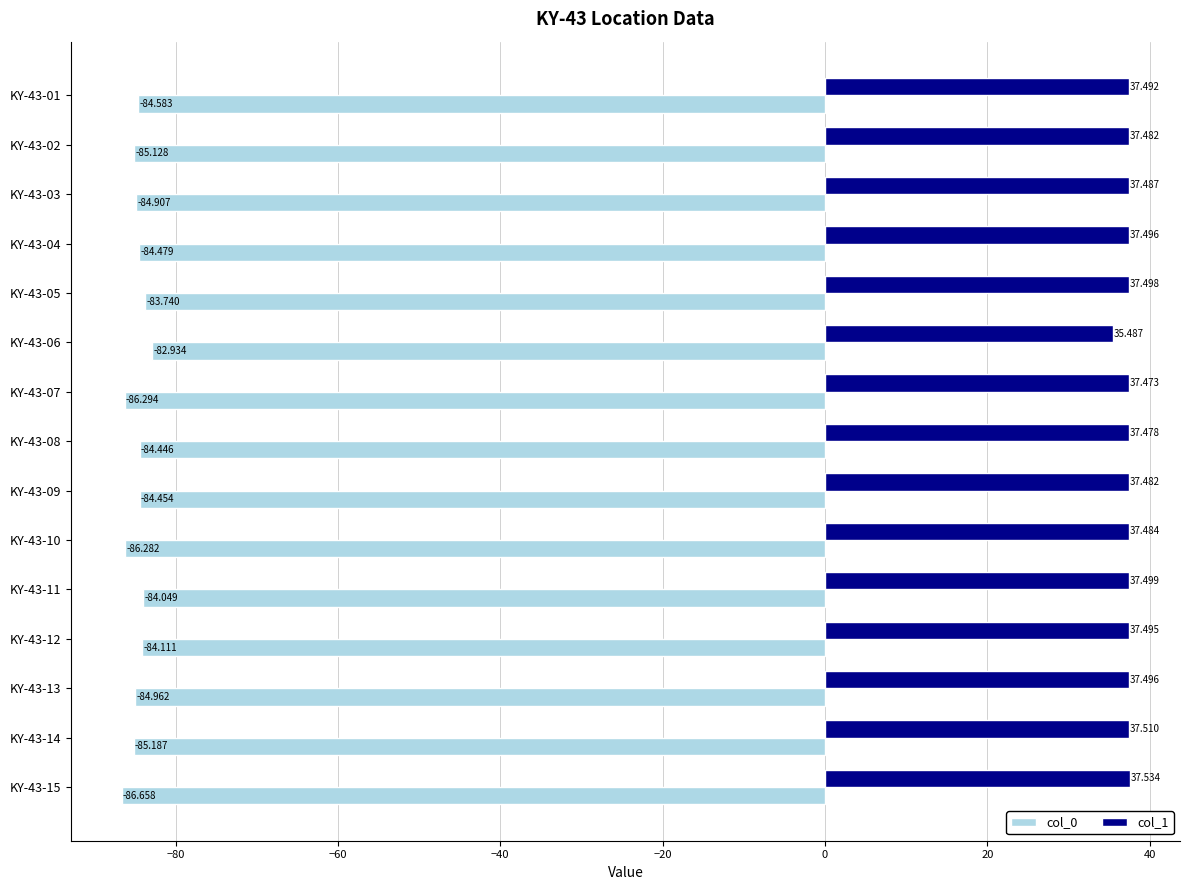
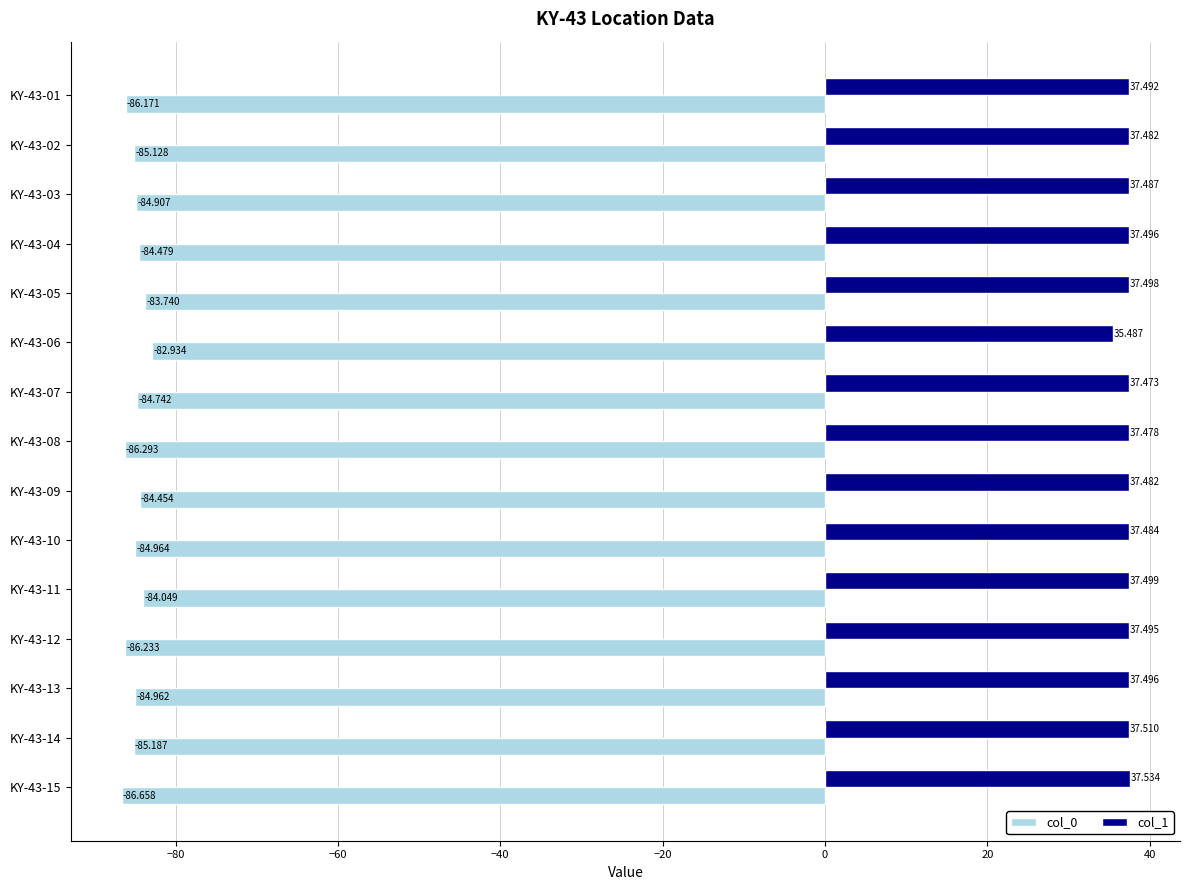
  {
    "col_0": {
-     "KY-43-01": -84.583,
+     "KY-43-01": -86.171,
      "KY-43-02": -85.128,
      "KY-43-03": -84.907,
      "KY-43-04": -84.479,
      "KY-43-05": -83.740,
      "KY-43-06": -82.934,
-     "KY-43-07": -86.294,
-     "KY-43-08": -84.446,
+     "KY-43-07": -84.742,
+     "KY-43-08": -86.293,
      "KY-43-09": -84.454,
-     "KY-43-10": -86.282,
+     "KY-43-10": -84.964,
      "KY-43-11": -84.049,
-     "KY-43-12": -84.111,
+     "KY-43-12": -86.233,
      "KY-43-13": -84.962,
      "KY-43-14": -85.187,
      "KY-43-15": -86.658
    },
    "col_1": {
      "KY-43-01": 37.492,
      "KY-43-02": 37.482,
      "KY-43-03": 37.487,
      "KY-43-04": 37.496,
      "KY-43-05": 37.498,
      "KY-43-06": 35.487,
      "KY-43-07": 37.473,
      "KY-43-08": 37.478,
      "KY-43-09": 37.482,
      "KY-43-10": 37.484,
      "KY-43-11": 37.499,
      "KY-43-12": 37.495,
      "KY-43-13": 37.496,
      "KY-43-14": 37.510,
      "KY-43-15": 37.534
    }
  }
